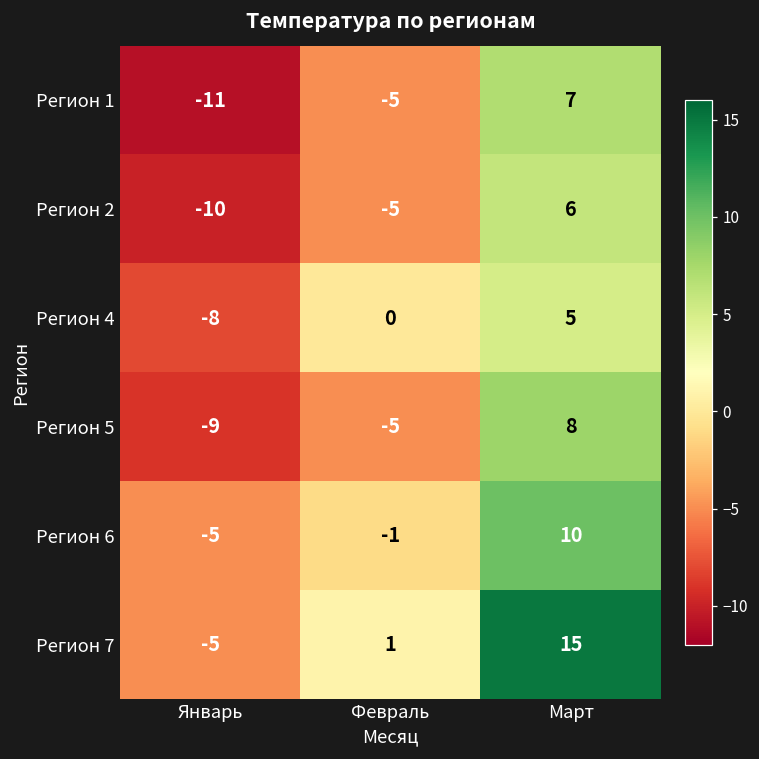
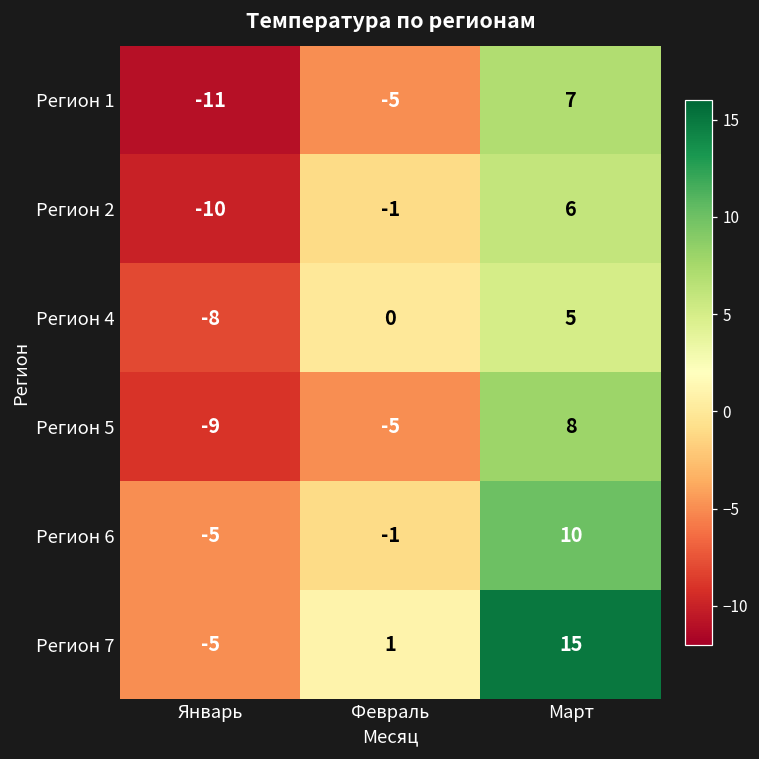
  {
    "Регион 1": {
      "Январь": -11,
      "Февраль": -5,
      "Март": 7
    },
    "Регион 2": {
      "Январь": -10,
-     "Февраль": -5,
+     "Февраль": -1,
      "Март": 6
    },
    "Регион 4": {
      "Январь": -8,
      "Февраль": 0,
      "Март": 5
    },
    "Регион 5": {
      "Январь": -9,
      "Февраль": -5,
      "Март": 8
    },
    "Регион 6": {
      "Январь": -5,
      "Февраль": -1,
      "Март": 10
    },
    "Регион 7": {
      "Январь": -5,
      "Февраль": 1,
      "Март": 15
    }
  }
